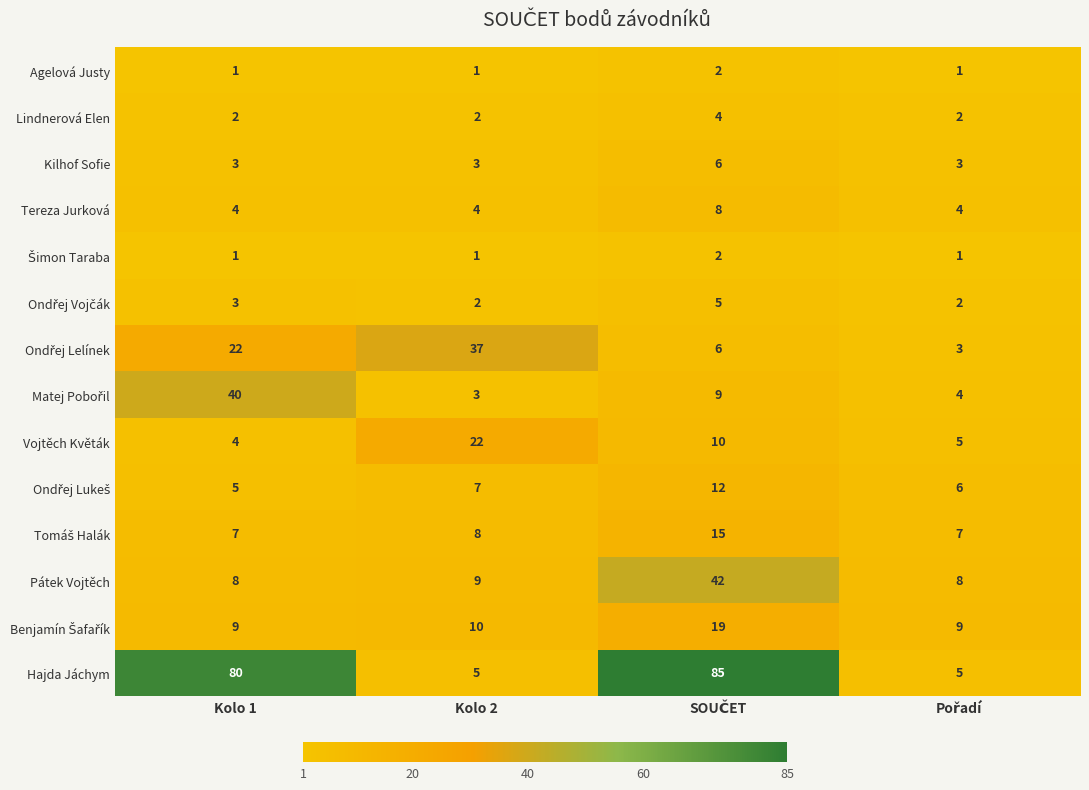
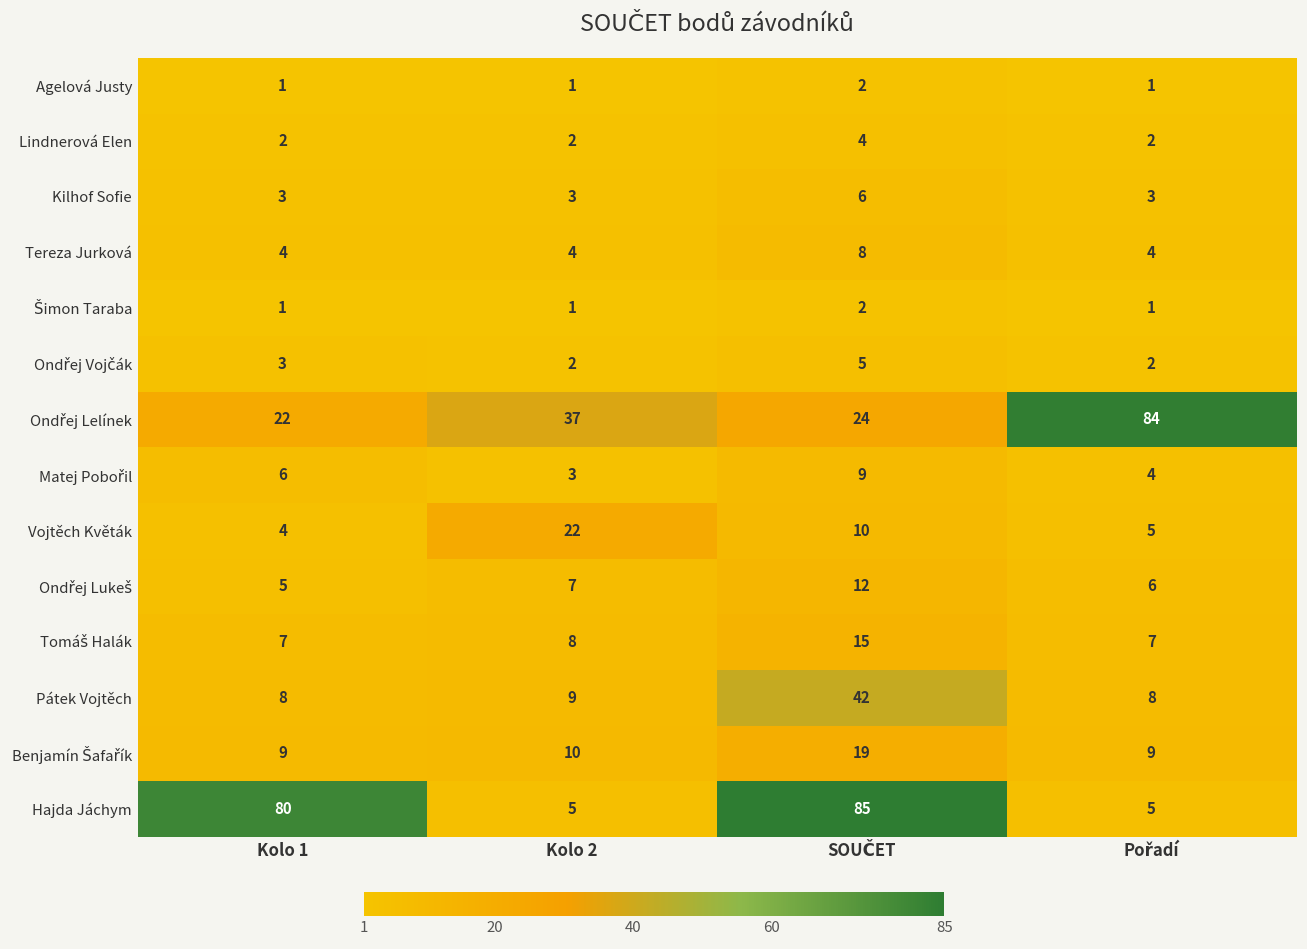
  {
    "Agelová Justy": {
      "Kolo 1": 1,
      "Kolo 2": 1,
      "SOUČET": 2,
      "Pořadí": 1
    },
    "Lindnerová Elen": {
      "Kolo 1": 2,
      "Kolo 2": 2,
      "SOUČET": 4,
      "Pořadí": 2
    },
    "Kilhof Sofie": {
      "Kolo 1": 3,
      "Kolo 2": 3,
      "SOUČET": 6,
      "Pořadí": 3
    },
    "Tereza Jurková": {
      "Kolo 1": 4,
      "Kolo 2": 4,
      "SOUČET": 8,
      "Pořadí": 4
    },
    "Šimon Taraba": {
      "Kolo 1": 1,
      "Kolo 2": 1,
      "SOUČET": 2,
      "Pořadí": 1
    },
    "Ondřej Vojčák": {
      "Kolo 1": 3,
      "Kolo 2": 2,
      "SOUČET": 5,
      "Pořadí": 2
    },
    "Ondřej Lelínek": {
      "Kolo 1": 22,
      "Kolo 2": 37,
-     "SOUČET": 6,
-     "Pořadí": 3
+     "SOUČET": 24,
+     "Pořadí": 84
    },
    "Matej Pobořil": {
-     "Kolo 1": 40,
+     "Kolo 1": 6,
      "Kolo 2": 3,
      "SOUČET": 9,
      "Pořadí": 4
    },
    "Vojtěch Květák": {
      "Kolo 1": 4,
      "Kolo 2": 22,
      "SOUČET": 10,
      "Pořadí": 5
    },
    "Ondřej Lukeš": {
      "Kolo 1": 5,
      "Kolo 2": 7,
      "SOUČET": 12,
      "Pořadí": 6
    },
    "Tomáš Halák": {
      "Kolo 1": 7,
      "Kolo 2": 8,
      "SOUČET": 15,
      "Pořadí": 7
    },
    "Pátek Vojtěch": {
      "Kolo 1": 8,
      "Kolo 2": 9,
      "SOUČET": 42,
      "Pořadí": 8
    },
    "Benjamín Šafařík": {
      "Kolo 1": 9,
      "Kolo 2": 10,
      "SOUČET": 19,
      "Pořadí": 9
    },
    "Hajda Jáchym": {
      "Kolo 1": 80,
      "Kolo 2": 5,
      "SOUČET": 85,
      "Pořadí": 5
    }
  }
